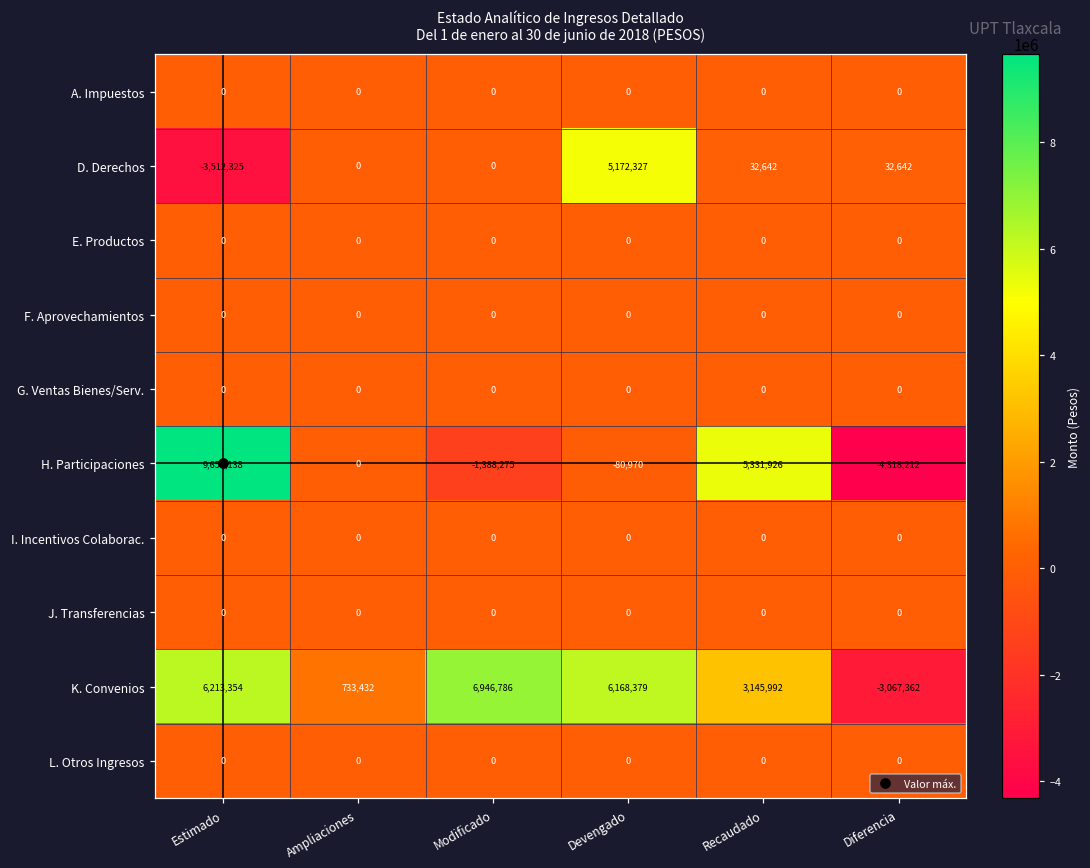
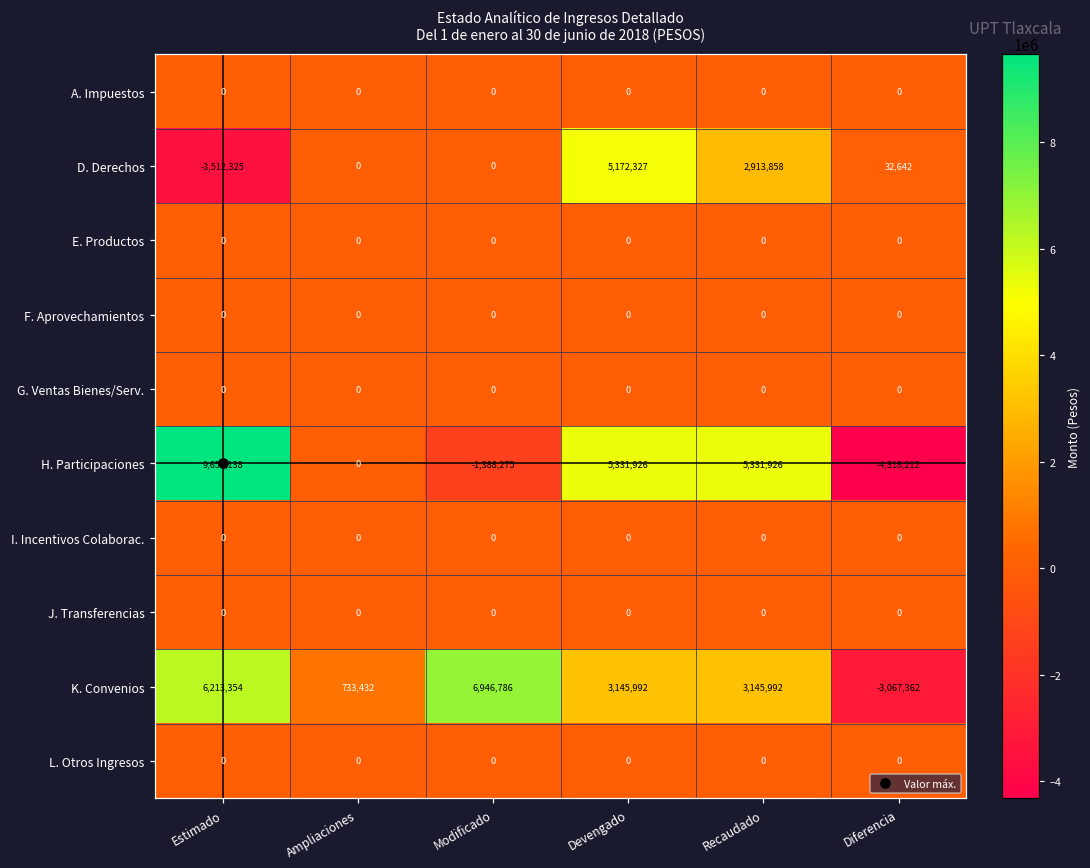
  {
    "A. Impuestos": {
      "Estimado": "0",
      "Ampliaciones": "0",
      "Modificado": "0",
      "Devengado": "0",
      "Recaudado": "0",
      "Diferencia": "0"
    },
    "D. Derechos": {
      "Estimado": "-3,512,325",
      "Ampliaciones": "0",
      "Modificado": "0",
      "Devengado": "5,172,327",
-     "Recaudado": "32,642",
+     "Recaudado": "2,913,858",
      "Diferencia": "32,642"
    },
    "E. Productos": {
      "Estimado": "0",
      "Ampliaciones": "0",
      "Modificado": "0",
      "Devengado": "0",
      "Recaudado": "0",
      "Diferencia": "0"
    },
    "F. Aprovechamientos": {
      "Estimado": "0",
      "Ampliaciones": "0",
      "Modificado": "0",
      "Devengado": "0",
      "Recaudado": "0",
      "Diferencia": "0"
    },
    "G. Ventas Bienes/Serv.": {
      "Estimado": "0",
      "Ampliaciones": "0",
      "Modificado": "0",
      "Devengado": "0",
      "Recaudado": "0",
      "Diferencia": "0"
    },
    "H. Participaciones": {
      "Ampliaciones": "0",
      "Modificado": "-1,388,275",
-     "Devengado": "-80,970",
+     "Devengado": "5,331,926",
      "Recaudado": "5,331,926",
      "Diferencia": "-4,318,212"
    },
    "I. Incentivos Colaborac.": {
      "Estimado": "0",
      "Ampliaciones": "0",
      "Modificado": "0",
      "Devengado": "0",
      "Recaudado": "0",
      "Diferencia": "0"
    },
    "J. Transferencias": {
      "Estimado": "0",
      "Ampliaciones": "0",
      "Modificado": "0",
      "Devengado": "0",
      "Recaudado": "0",
      "Diferencia": "0"
    },
    "K. Convenios": {
      "Estimado": "6,213,354",
      "Ampliaciones": "733,432",
      "Modificado": "6,946,786",
-     "Devengado": "6,168,379",
+     "Devengado": "3,145,992",
      "Recaudado": "3,145,992",
      "Diferencia": "-3,067,362"
    },
    "L. Otros Ingresos": {
      "Estimado": "0",
      "Ampliaciones": "0",
      "Modificado": "0",
      "Devengado": "0",
      "Recaudado": "0",
      "Diferencia": "0"
    }
  }
